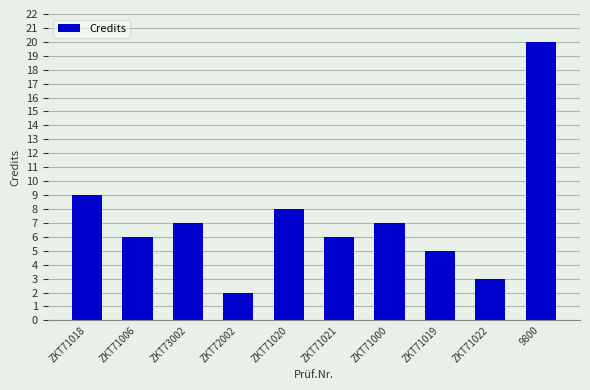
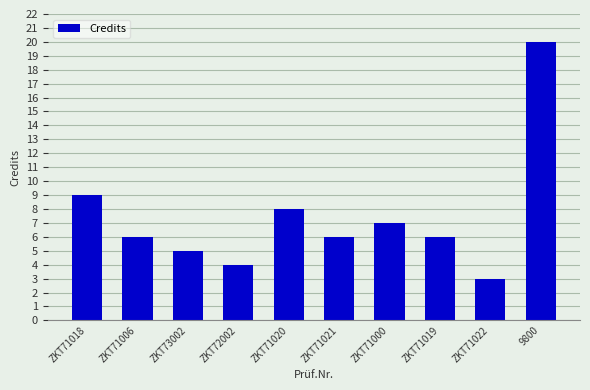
  {
    "ZKT71018": 9,
    "ZKT71006": 6,
-   "ZKT73002": 7,
-   "ZKT72002": 2,
+   "ZKT73002": 5,
+   "ZKT72002": 4,
    "ZKT71020": 8,
    "ZKT71021": 6,
    "ZKT71000": 7,
-   "ZKT71019": 5,
+   "ZKT71019": 6,
    "ZKT71022": 3,
    "9800": 20
  }
